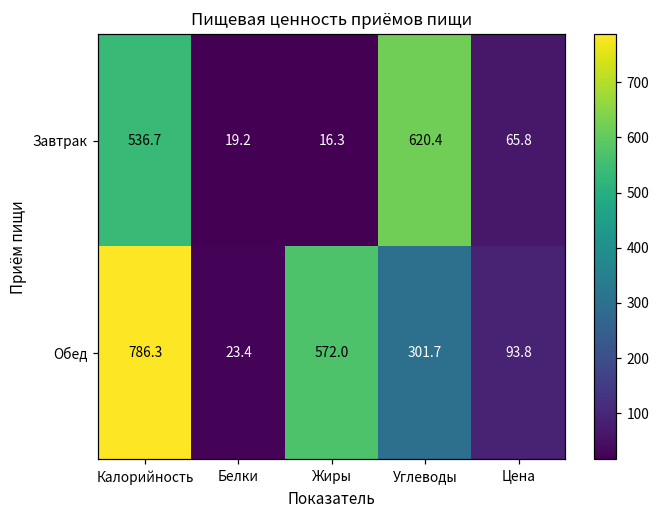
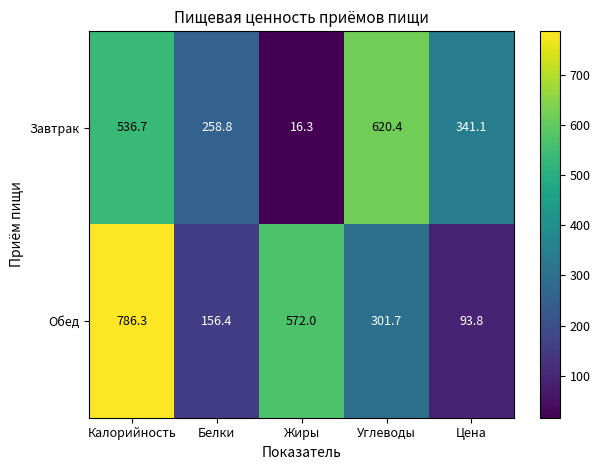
  {
    "Завтрак": {
      "Калорийность": 536.7,
-     "Белки": 19.2,
+     "Белки": 258.8,
      "Жиры": 16.3,
      "Углеводы": 620.4,
-     "Цена": 65.8
+     "Цена": 341.1
    },
    "Обед": {
      "Калорийность": 786.3,
-     "Белки": 23.4,
+     "Белки": 156.4,
      "Жиры": 572.0,
      "Углеводы": 301.7,
      "Цена": 93.8
    }
  }
